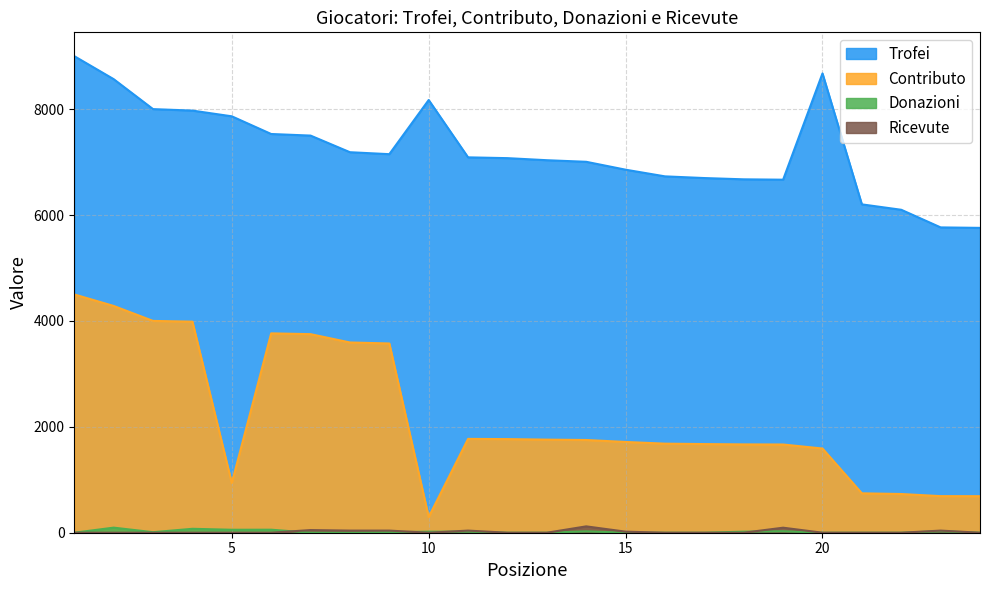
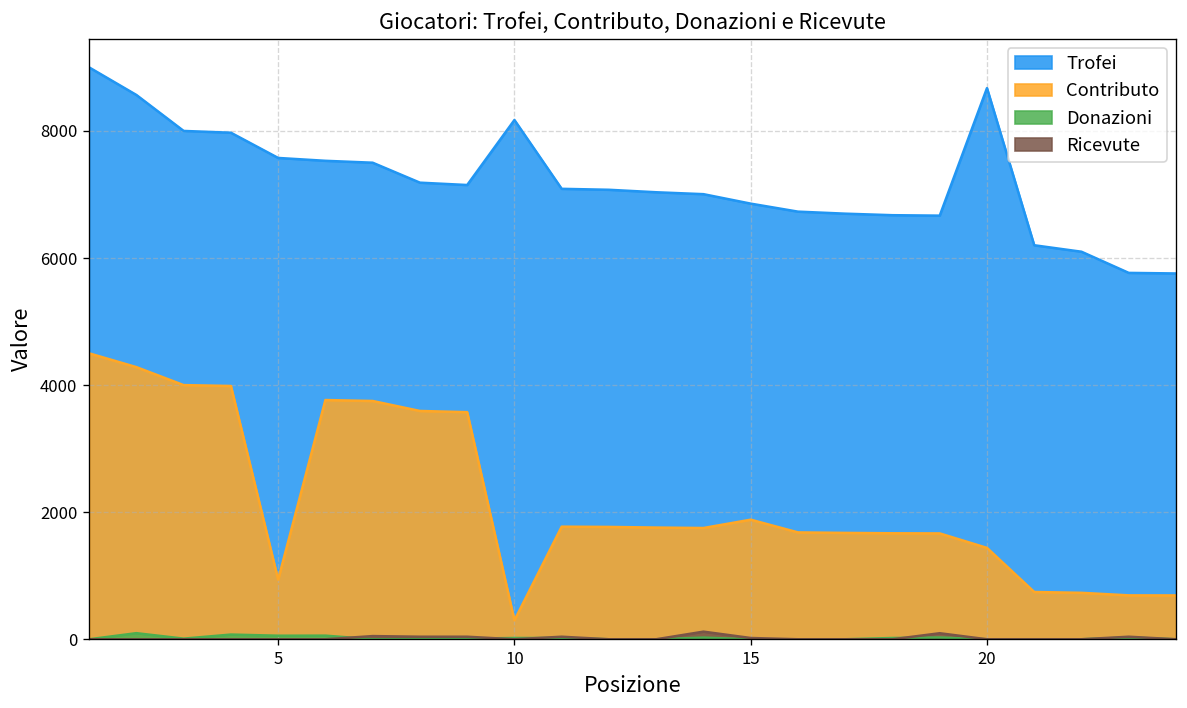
  {
    "Trofei": {
-     "5": 7900,
+     "5": 7600,
      "10": 8200,
      "15": 6900,
      "20": 8700
    },
    "Contributo": {
      "5": 900,
      "10": 300,
-     "15": 1700,
-     "20": 1600
+     "15": 1900,
+     "20": 1400
    },
    "Donazioni": {
      "5": 100
    },
    "Ricevute": {
      "5": 0
    }
  }
